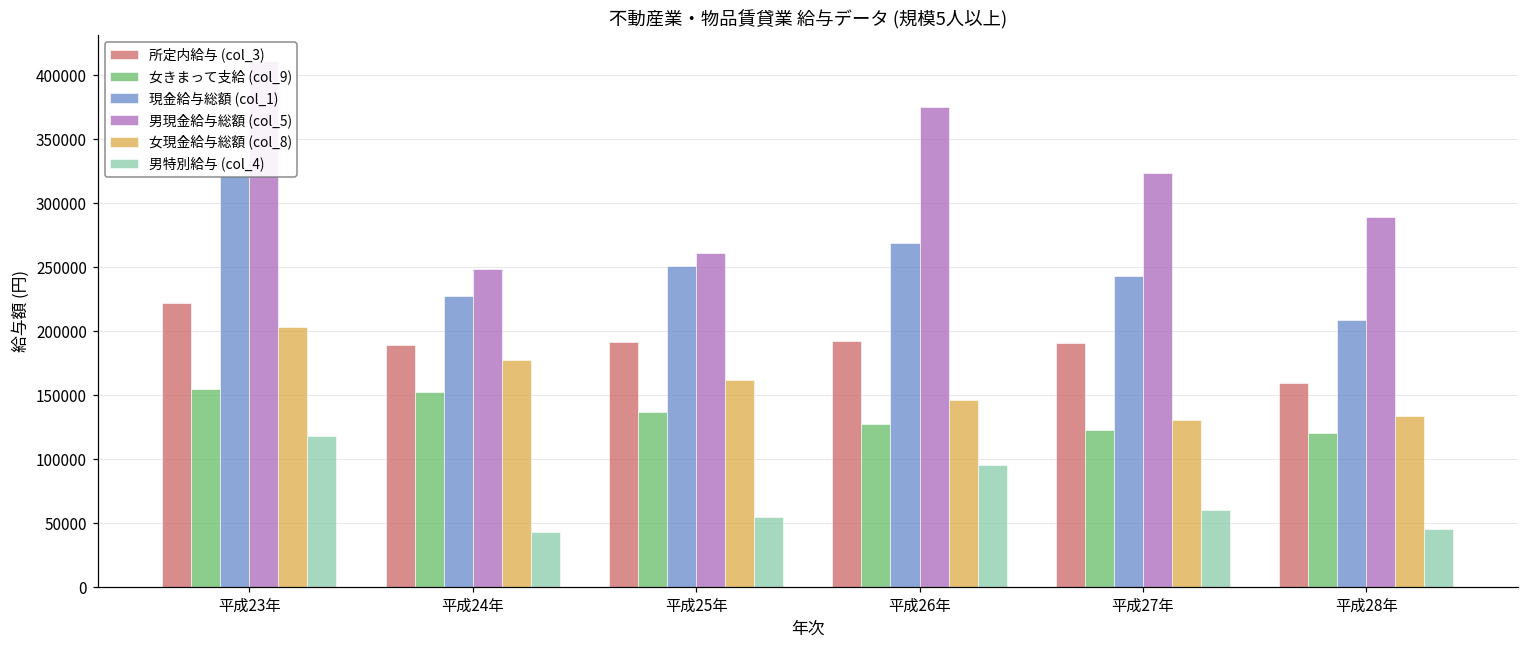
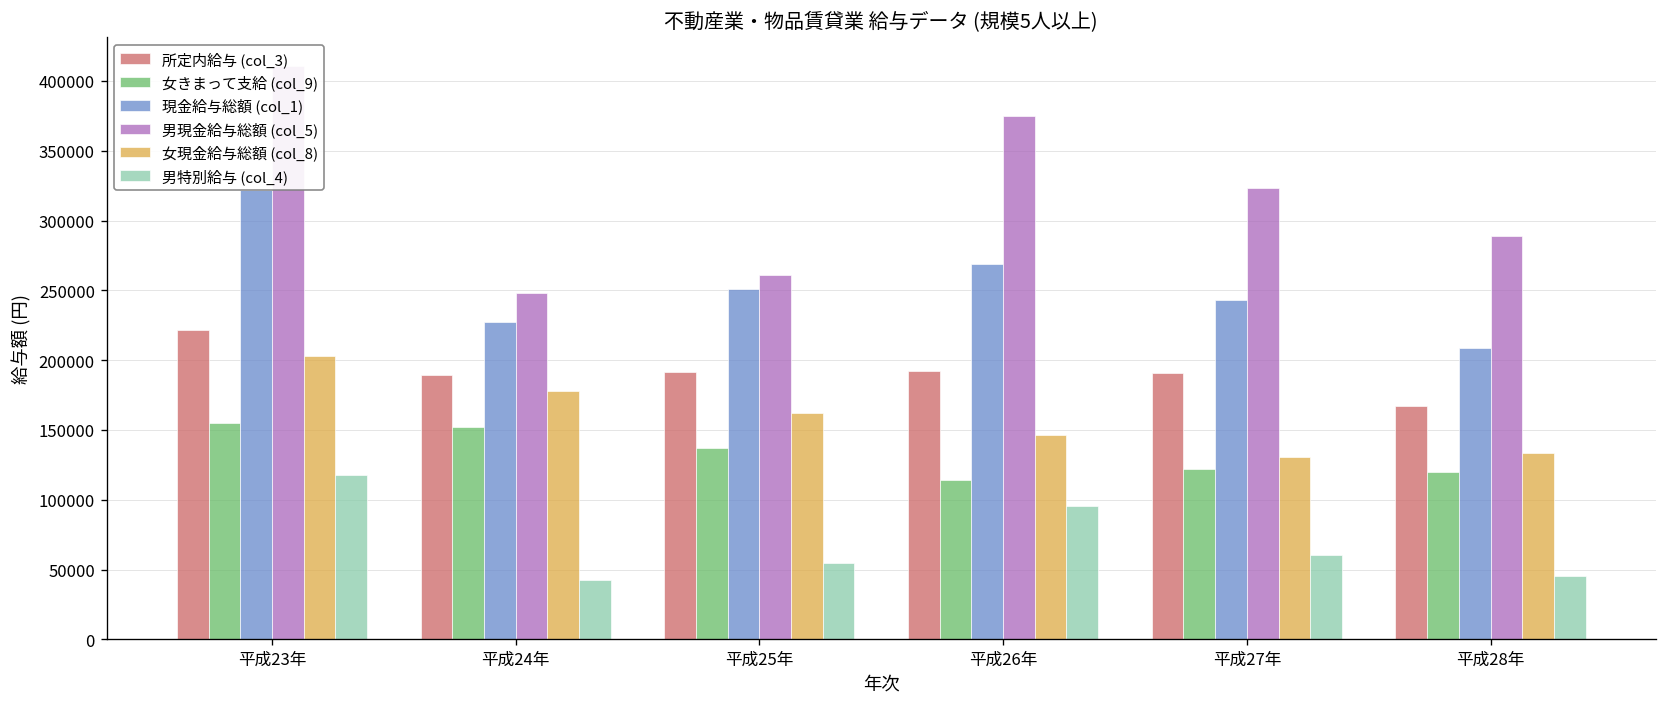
  {
    "所定内給与 (col_3)": {
      "平成23年": 222000,
      "平成24年": 189000,
      "平成25年": 191000,
      "平成26年": 192000,
      "平成27年": 191000,
-     "平成28年": 159000
+     "平成28年": 167000
    },
    "女きまって支給 (col_9)": {
      "平成23年": 155000,
      "平成24年": 152000,
      "平成25年": 137000,
-     "平成26年": 128000,
+     "平成26年": 114000,
      "平成27年": 122000,
      "平成28年": 120000
    },
    "現金給与総額 (col_1)": {
      "平成23年": 322000,
      "平成24年": 228000,
      "平成25年": 251000,
      "平成26年": 269000,
      "平成27年": 243000,
      "平成28年": 209000
    },
    "男現金給与総額 (col_5)": {
      "平成24年": 248000,
      "平成25年": 261000,
      "平成26年": 375000,
      "平成27年": 323000,
      "平成28年": 289000
    },
    "女現金給与総額 (col_8)": {
      "平成23年": 203000,
      "平成24年": 178000,
      "平成25年": 162000,
      "平成26年": 146000,
      "平成27年": 130000,
      "平成28年": 134000
    },
    "男特別給与 (col_4)": {
      "平成23年": 118000,
      "平成24年": 43000,
      "平成25年": 55000,
      "平成26年": 95000,
      "平成27年": 61000,
      "平成28年": 45000
    }
  }
